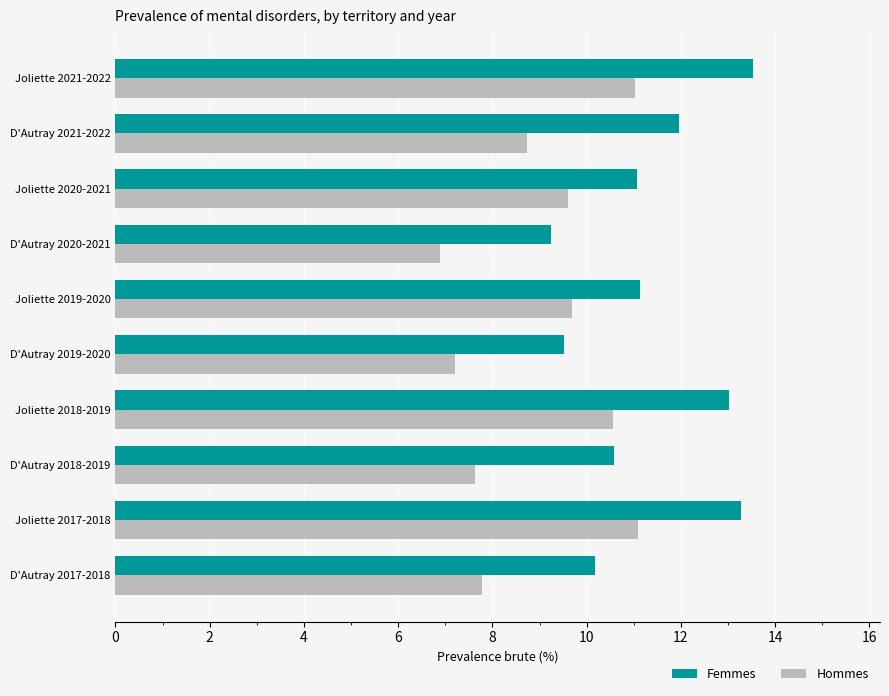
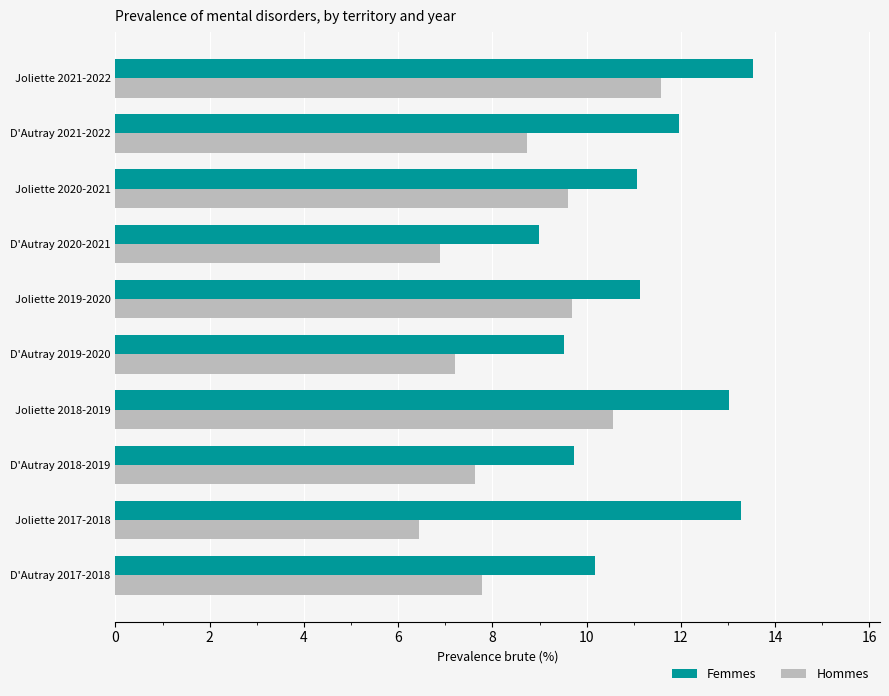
  {
    "Femmes": {
      "Joliette 2021-2022": 13.5,
      "D'Autray 2021-2022": 12.0,
      "Joliette 2020-2021": 11.1,
-     "D'Autray 2020-2021": 9.2,
+     "D'Autray 2020-2021": 9.0,
      "Joliette 2019-2020": 11.1,
      "D'Autray 2019-2020": 9.5,
      "Joliette 2018-2019": 13.0,
-     "D'Autray 2018-2019": 10.6,
+     "D'Autray 2018-2019": 9.7,
      "Joliette 2017-2018": 13.3,
      "D'Autray 2017-2018": 10.2
    },
    "Hommes": {
-     "Joliette 2021-2022": 11.0,
+     "Joliette 2021-2022": 11.6,
      "D'Autray 2021-2022": 8.7,
      "Joliette 2020-2021": 9.6,
      "D'Autray 2020-2021": 6.9,
      "Joliette 2019-2020": 9.7,
      "D'Autray 2019-2020": 7.2,
      "Joliette 2018-2019": 10.6,
      "D'Autray 2018-2019": 7.6,
-     "Joliette 2017-2018": 11.1,
+     "Joliette 2017-2018": 6.4,
      "D'Autray 2017-2018": 7.8
    }
  }
